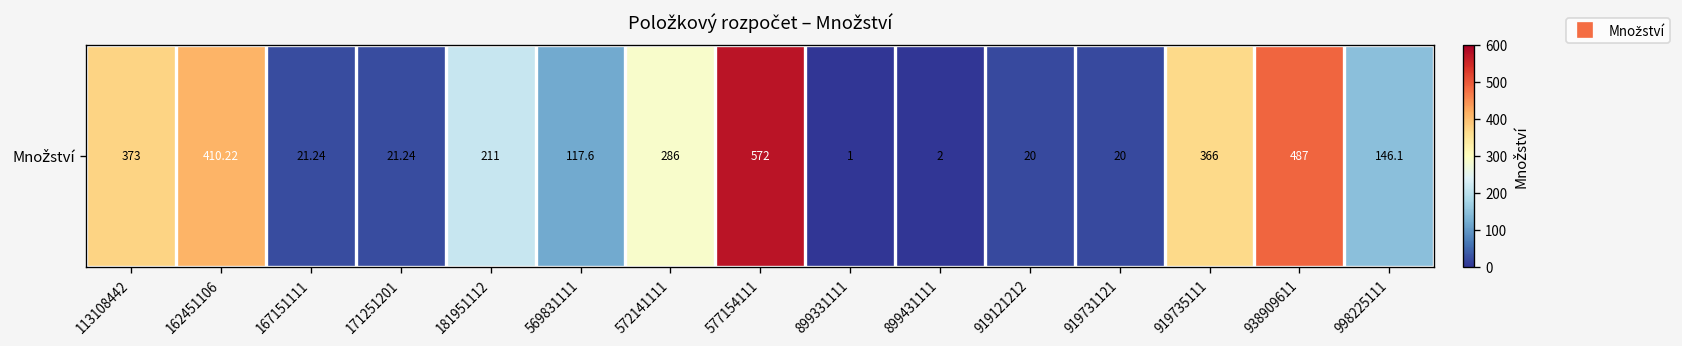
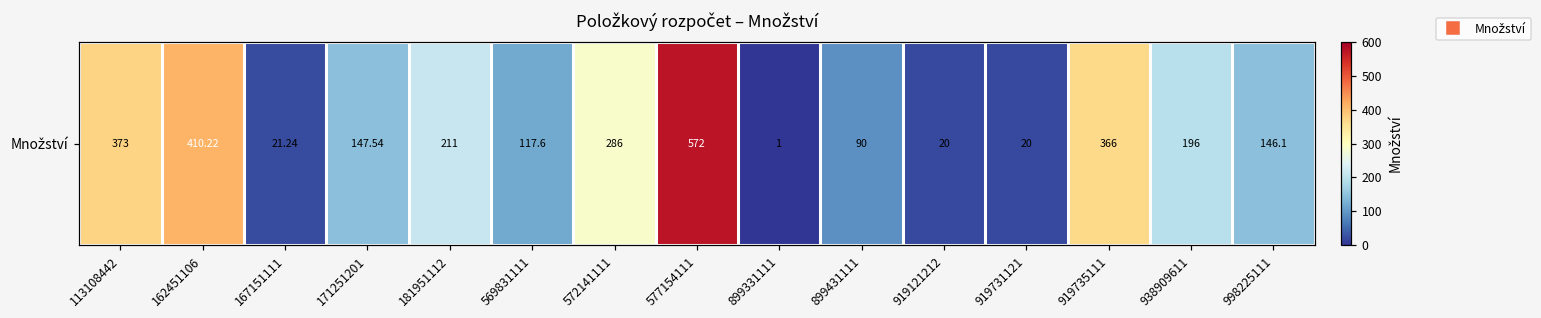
  {
    "Množství": {
      "113108442": 373,
      "162451106": 410.22,
      "167151111": 21.24,
-     "171251201": 21.24,
+     "171251201": 147.54,
      "181951112": 211,
      "569831111": 117.6,
      "572141111": 286,
      "577154111": 572,
      "899331111": 1,
-     "899431111": 2,
+     "899431111": 90,
      "919121212": 20,
      "919731121": 20,
      "919735111": 366,
-     "938909611": 487,
+     "938909611": 196,
      "998225111": 146.1
    }
  }
